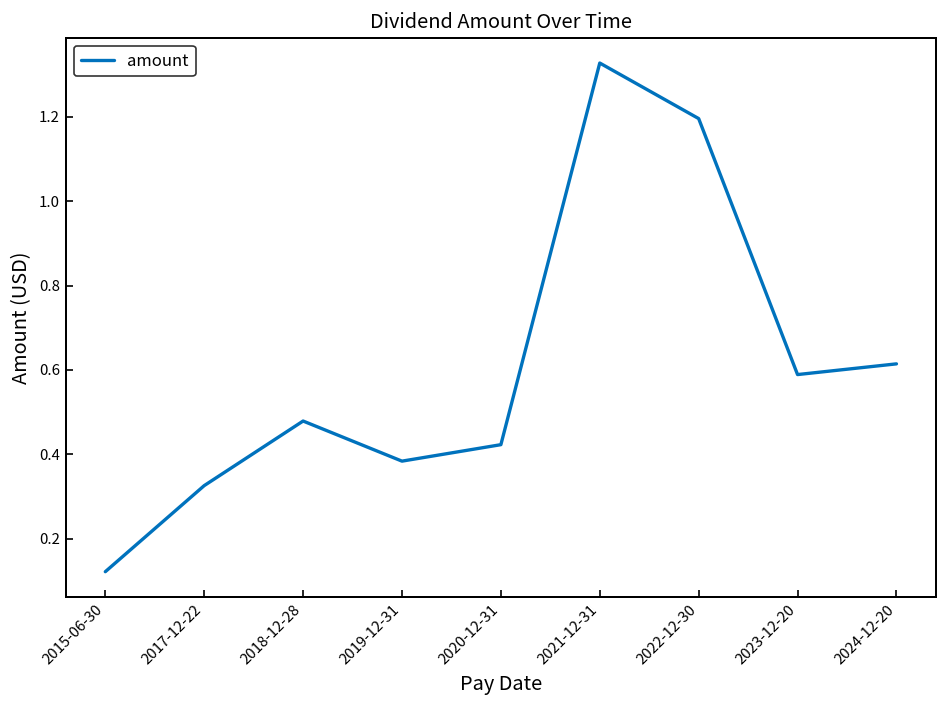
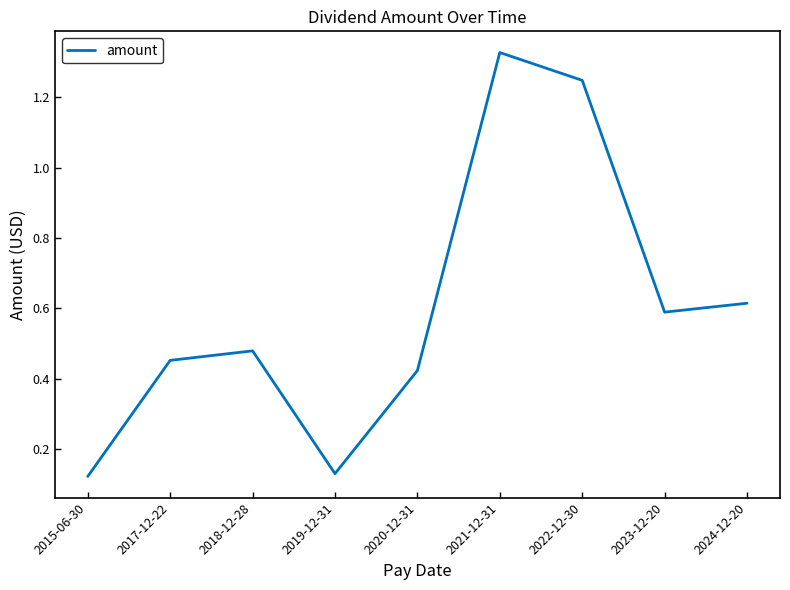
  {
    "2015-06-30": 0.12,
-   "2017-12-22": 0.33,
+   "2017-12-22": 0.45,
    "2018-12-28": 0.48,
-   "2019-12-31": 0.38,
+   "2019-12-31": 0.13,
    "2020-12-31": 0.42,
    "2021-12-31": 1.33,
-   "2022-12-30": 1.20,
+   "2022-12-30": 1.25,
    "2023-12-20": 0.59,
    "2024-12-20": 0.61
  }
